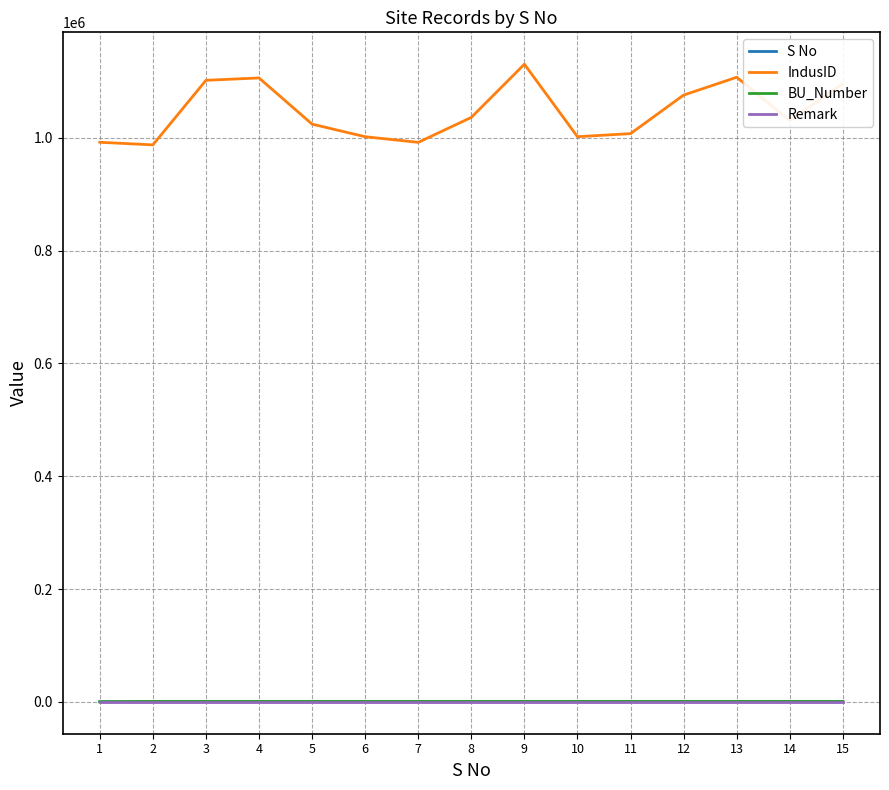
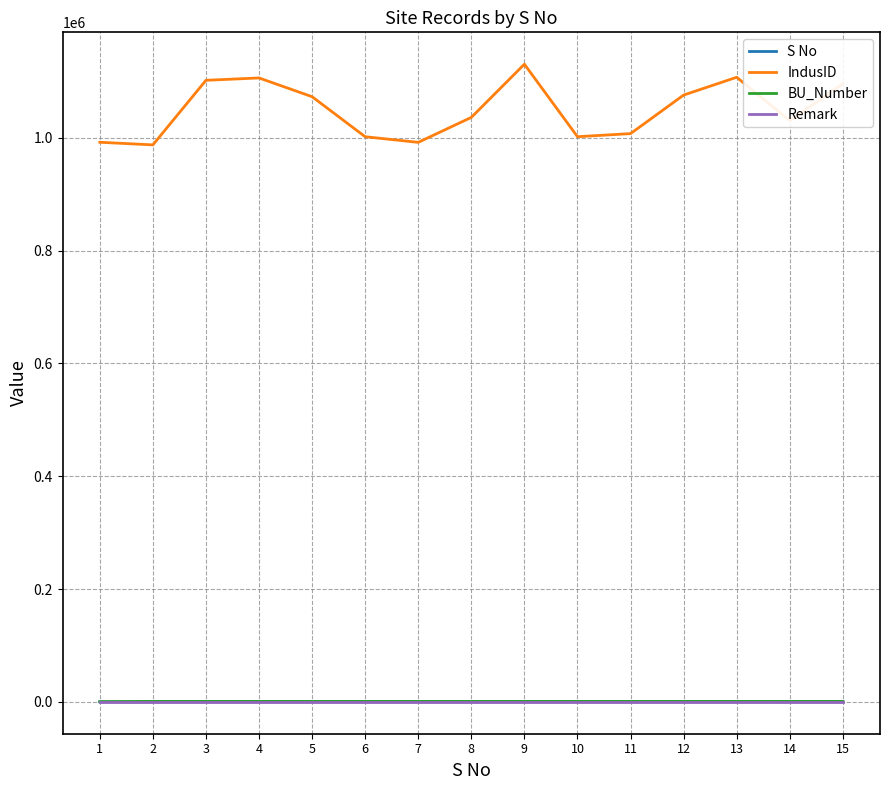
  {
    "IndusID": {
      "1": 990000,
      "2": 990000,
      "3": 1100000,
      "4": 1110000,
-     "5": 1020000,
+     "5": 1070000,
      "6": 1000000,
      "7": 990000,
      "8": 1040000,
      "9": 1130000,
      "10": 1000000,
      "11": 1010000,
      "12": 1080000,
      "13": 1110000
    }
  }
